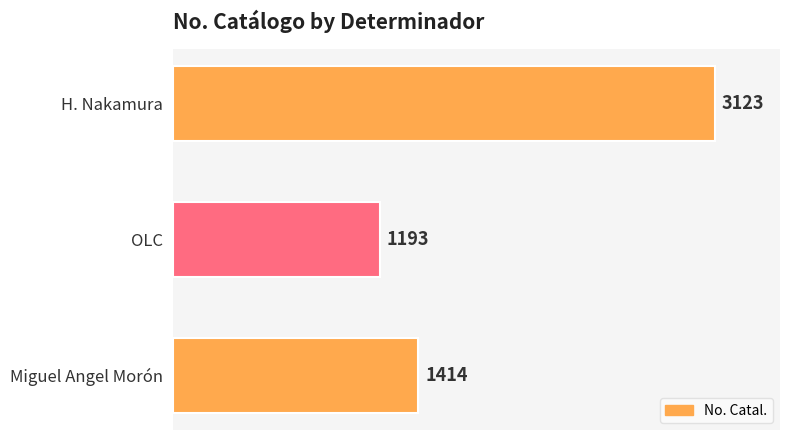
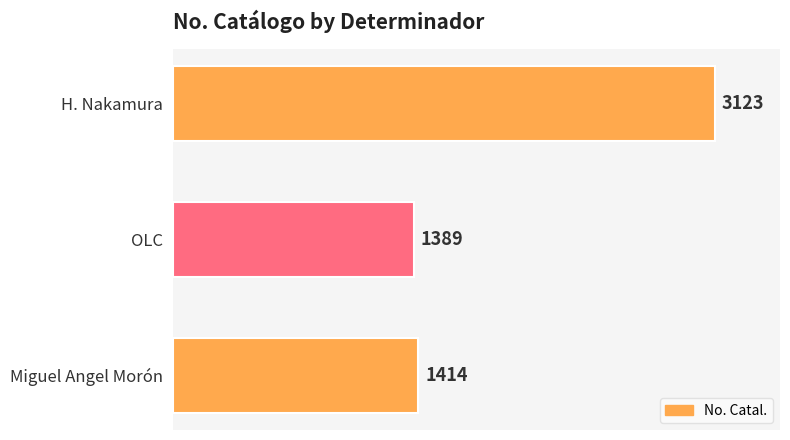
  {
    "H. Nakamura": 3123,
-   "OLC": 1193,
+   "OLC": 1389,
    "Miguel Angel Morón": 1414
  }
